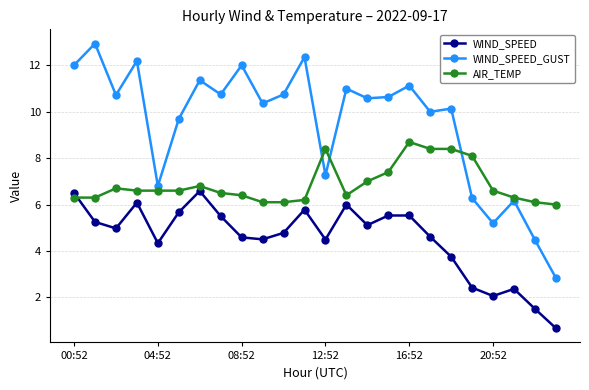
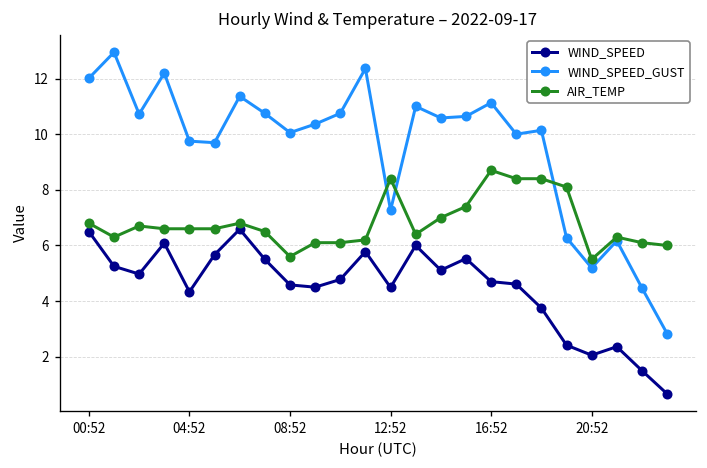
  {
    "WIND_SPEED": {
      "00:52": 6.5,
      "04:52": 4.3,
      "08:52": 4.6,
      "12:52": 4.5,
-     "16:52": 5.5,
+     "16:52": 4.7,
      "20:52": 2.1
    },
    "WIND_SPEED_GUST": {
      "00:52": 12.0,
-     "04:52": 6.8,
-     "08:52": 12.0,
+     "04:52": 9.8,
+     "08:52": 10.1,
      "12:52": 7.3,
      "16:52": 11.1,
      "20:52": 5.2
    },
    "AIR_TEMP": {
-     "00:52": 6.3,
+     "00:52": 6.8,
      "04:52": 6.6,
-     "08:52": 6.4,
+     "08:52": 5.6,
      "12:52": 8.4,
      "16:52": 8.7,
-     "20:52": 6.6
+     "20:52": 5.5
    }
  }
